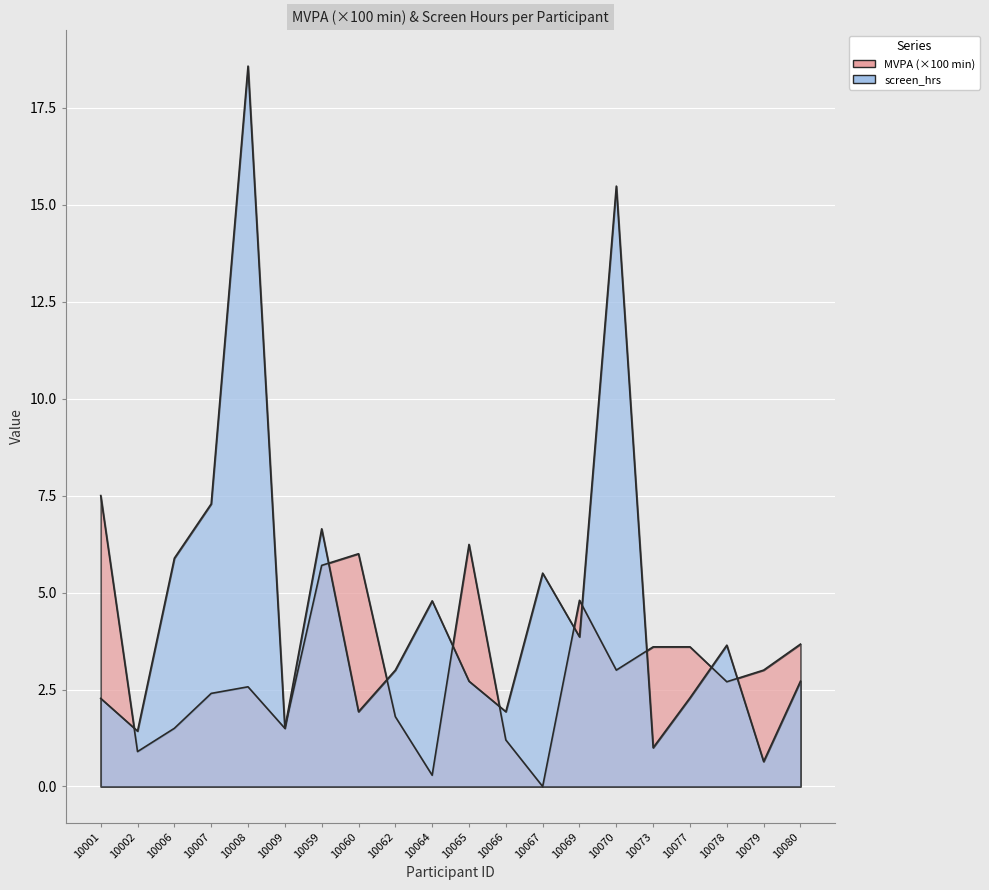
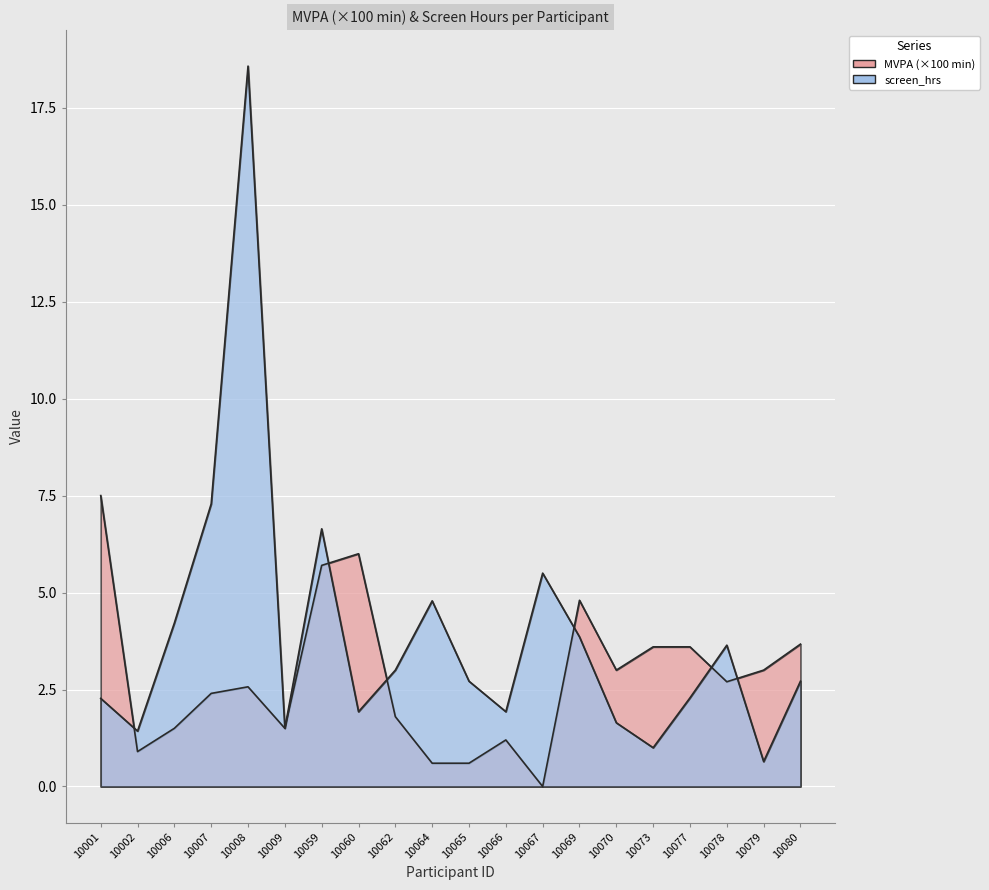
  {
    "MVPA (×100 min)": {
      "10001": 7.5,
      "10002": 0.9,
      "10006": 1.5,
      "10007": 2.4,
      "10008": 2.6,
      "10059": 5.7,
      "10060": 6.0,
      "10062": 1.8,
-     "10064": 0.3,
-     "10065": 6.2,
+     "10064": 0.6,
+     "10065": 0.6,
      "10066": 1.2,
      "10067": 0.0,
      "10069": 4.8,
      "10070": 3.0,
      "10073": 3.6,
      "10077": 3.6,
      "10078": 2.7,
      "10079": 3.0,
      "10080": 3.7
    },
    "screen_hrs": {
      "10001": 2.3,
      "10002": 1.4,
-     "10006": 5.9,
+     "10006": 4.2,
      "10007": 7.3,
      "10008": 18.6,
      "10059": 6.6,
      "10060": 1.9,
      "10062": 3.0,
      "10064": 4.8,
      "10065": 2.7,
      "10066": 1.9,
      "10067": 5.5,
      "10069": 3.9,
-     "10070": 15.5,
+     "10070": 1.6,
      "10073": 1.0,
      "10077": 2.3,
      "10078": 3.6,
      "10079": 0.6,
      "10080": 2.7
    }
  }
